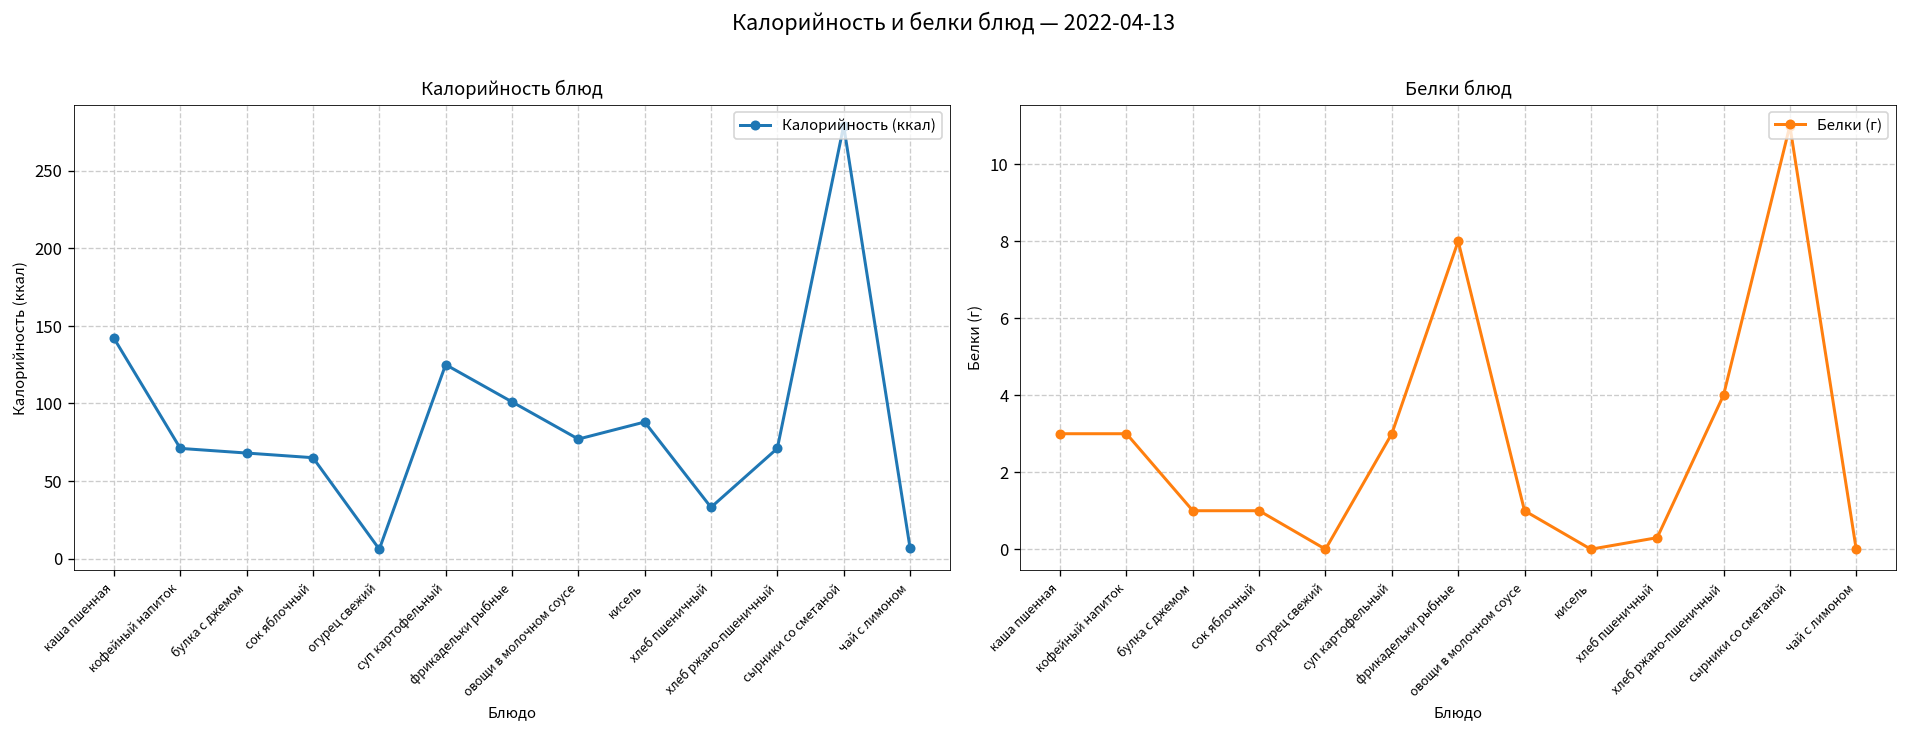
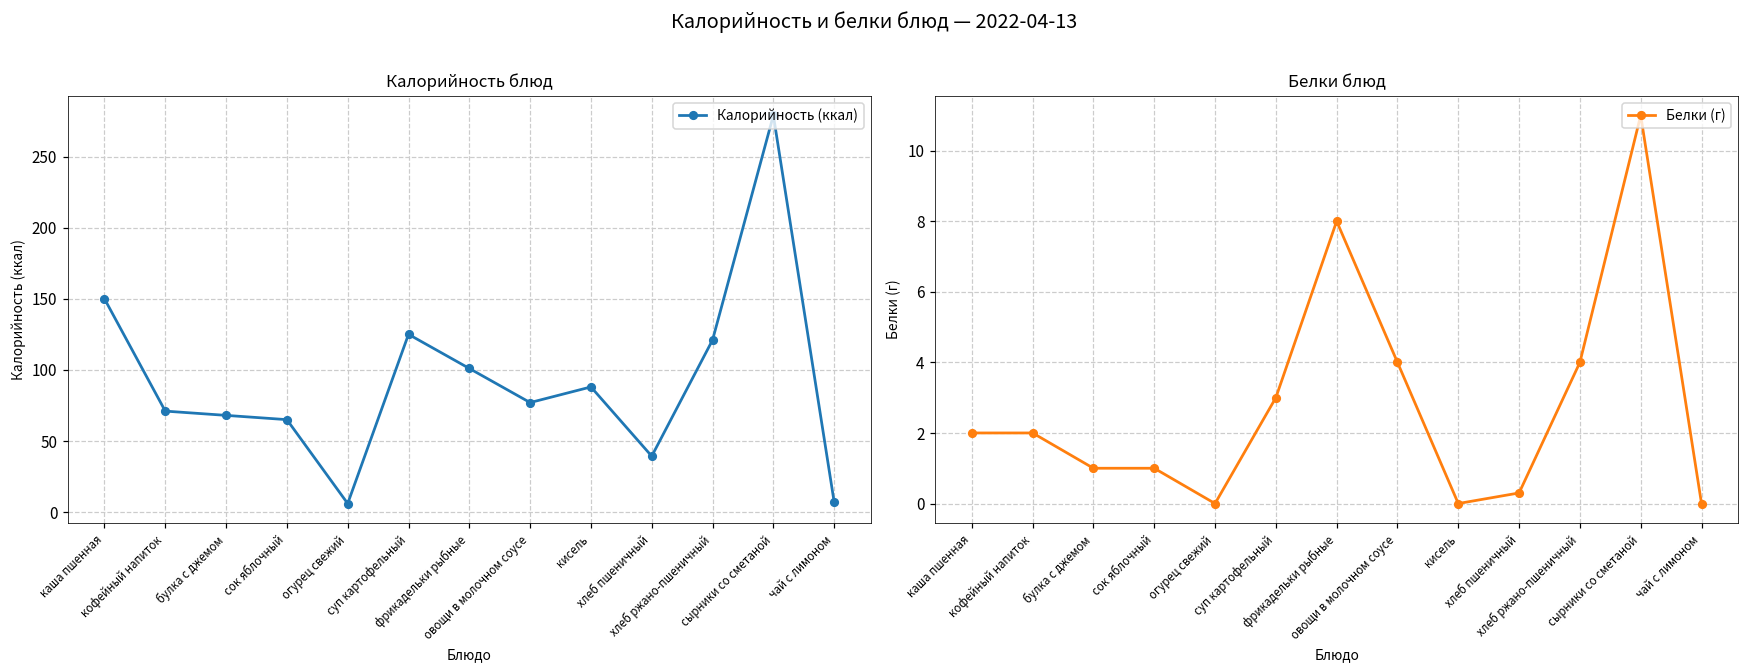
  {
    "Калорийность блюд": {
-     "каша пшенная": 142,
+     "каша пшенная": 150,
      "кофейный напиток": 71,
      "булка с джемом": 68,
      "сок яблочный": 65,
      "огурец свежий": 6,
      "суп картофельный": 125,
      "фрикадельки рыбные": 101,
      "овощи в молочном соусе": 77,
      "кисель": 88,
-     "хлеб пшеничный": 33,
-     "хлеб ржано-пшеничный": 71,
+     "хлеб пшеничный": 39,
+     "хлеб ржано-пшеничный": 121,
      "чай с лимоном": 7
    },
    "Белки блюд": {
-     "каша пшенная": 3,
-     "кофейный напиток": 3,
+     "каша пшенная": 2,
+     "кофейный напиток": 2,
      "булка с джемом": 1,
      "сок яблочный": 1,
      "огурец свежий": 0,
      "суп картофельный": 3,
      "фрикадельки рыбные": 8,
-     "овощи в молочном соусе": 1,
+     "овощи в молочном соусе": 4,
      "кисель": 0,
      "хлеб пшеничный": 0.3,
      "хлеб ржано-пшеничный": 4,
      "чай с лимоном": 0
    }
  }
